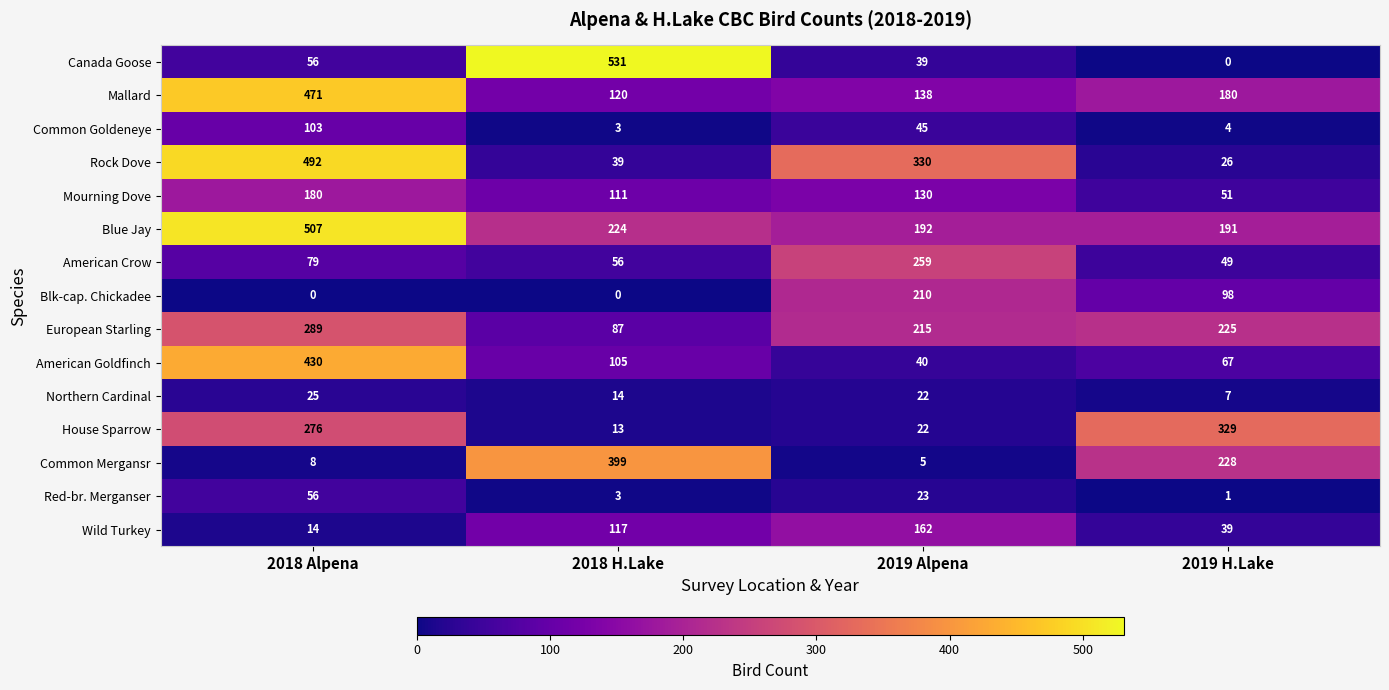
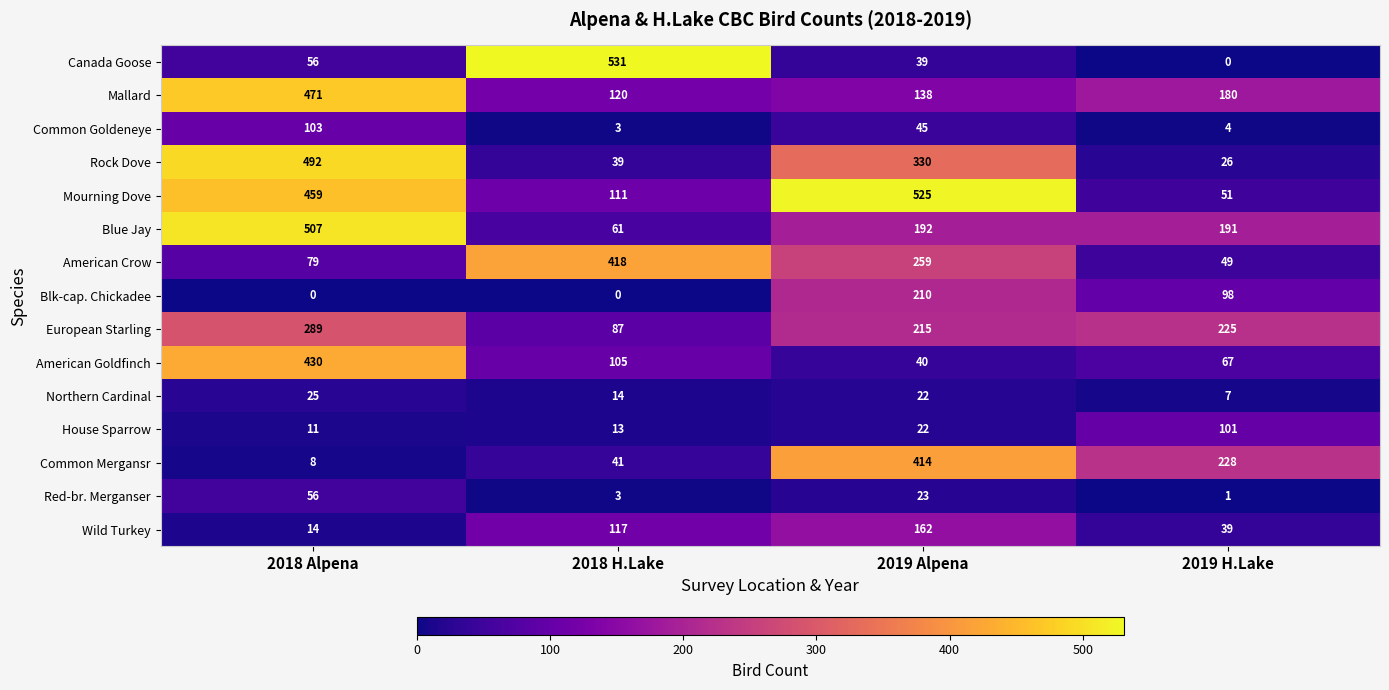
  {
    "Canada Goose": {
      "2018 Alpena": 56,
      "2018 H.Lake": 531,
      "2019 Alpena": 39,
      "2019 H.Lake": 0
    },
    "Mallard": {
      "2018 Alpena": 471,
      "2018 H.Lake": 120,
      "2019 Alpena": 138,
      "2019 H.Lake": 180
    },
    "Common Goldeneye": {
      "2018 Alpena": 103,
      "2018 H.Lake": 3,
      "2019 Alpena": 45,
      "2019 H.Lake": 4
    },
    "Rock Dove": {
      "2018 Alpena": 492,
      "2018 H.Lake": 39,
      "2019 Alpena": 330,
      "2019 H.Lake": 26
    },
    "Mourning Dove": {
-     "2018 Alpena": 180,
+     "2018 Alpena": 459,
      "2018 H.Lake": 111,
-     "2019 Alpena": 130,
+     "2019 Alpena": 525,
      "2019 H.Lake": 51
    },
    "Blue Jay": {
      "2018 Alpena": 507,
-     "2018 H.Lake": 224,
+     "2018 H.Lake": 61,
      "2019 Alpena": 192,
      "2019 H.Lake": 191
    },
    "American Crow": {
      "2018 Alpena": 79,
-     "2018 H.Lake": 56,
+     "2018 H.Lake": 418,
      "2019 Alpena": 259,
      "2019 H.Lake": 49
    },
    "Blk-cap. Chickadee": {
      "2018 Alpena": 0,
      "2018 H.Lake": 0,
      "2019 Alpena": 210,
      "2019 H.Lake": 98
    },
    "European Starling": {
      "2018 Alpena": 289,
      "2018 H.Lake": 87,
      "2019 Alpena": 215,
      "2019 H.Lake": 225
    },
    "American Goldfinch": {
      "2018 Alpena": 430,
      "2018 H.Lake": 105,
      "2019 Alpena": 40,
      "2019 H.Lake": 67
    },
    "Northern Cardinal": {
      "2018 Alpena": 25,
      "2018 H.Lake": 14,
      "2019 Alpena": 22,
      "2019 H.Lake": 7
    },
    "House Sparrow": {
-     "2018 Alpena": 276,
+     "2018 Alpena": 11,
      "2018 H.Lake": 13,
      "2019 Alpena": 22,
-     "2019 H.Lake": 329
+     "2019 H.Lake": 101
    },
    "Common Mergansr": {
      "2018 Alpena": 8,
-     "2018 H.Lake": 399,
-     "2019 Alpena": 5,
+     "2018 H.Lake": 41,
+     "2019 Alpena": 414,
      "2019 H.Lake": 228
    },
    "Red-br. Merganser": {
      "2018 Alpena": 56,
      "2018 H.Lake": 3,
      "2019 Alpena": 23,
      "2019 H.Lake": 1
    },
    "Wild Turkey": {
      "2018 Alpena": 14,
      "2018 H.Lake": 117,
      "2019 Alpena": 162,
      "2019 H.Lake": 39
    }
  }
